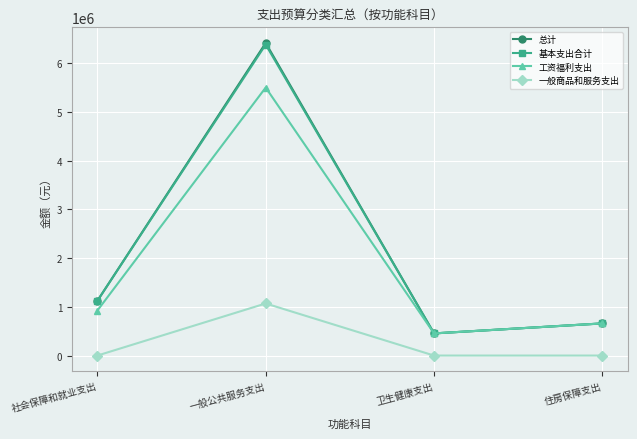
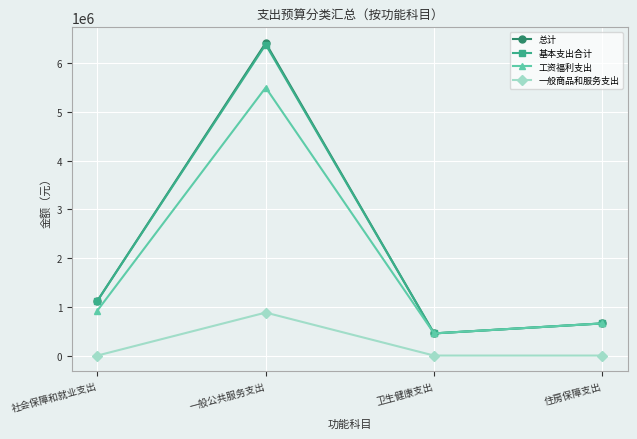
  {
    "一般商品和服务支出": {
      "社会保障和就业支出": 0,
-     "一般公共服务支出": 1100000,
+     "一般公共服务支出": 900000,
      "卫生健康支出": 0,
      "住房保障支出": 0
    }
  }
